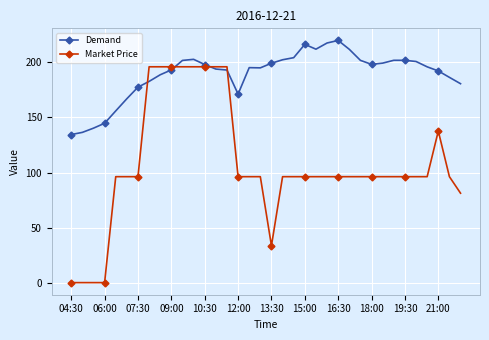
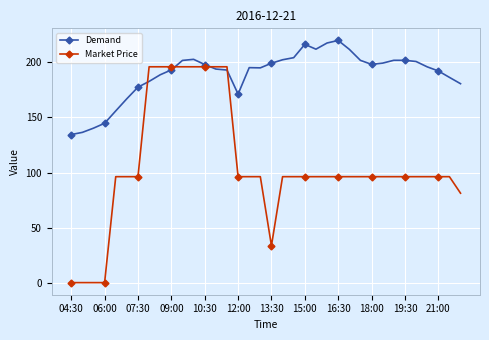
  {
    "Demand": {
      "04:30": 134,
      "06:00": 145,
      "07:30": 178,
      "09:00": 193,
      "12:00": 171,
      "13:30": 199,
      "15:00": 216,
      "16:30": 220,
      "18:00": 198,
      "19:30": 202,
      "21:00": 192
    },
    "Market Price": {
      "04:30": 0,
      "06:00": 0,
      "07:30": 96,
      "09:00": 196,
      "12:00": 96,
      "13:30": 34,
      "15:00": 96,
      "16:30": 96,
      "18:00": 96,
      "19:30": 96,
-     "21:00": 138
+     "21:00": 96
    }
  }
